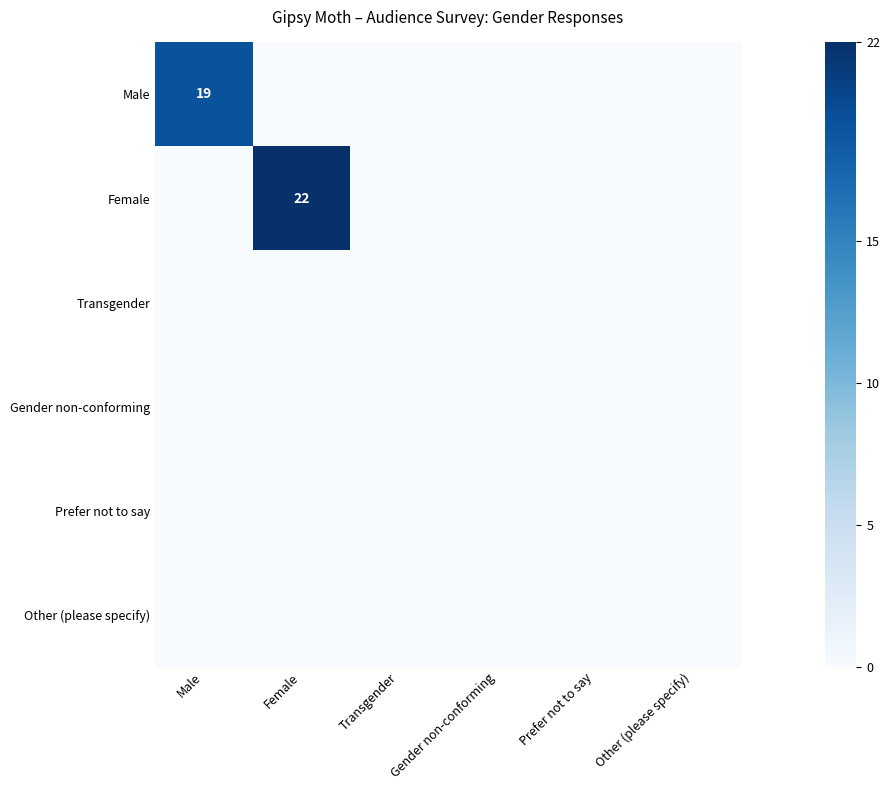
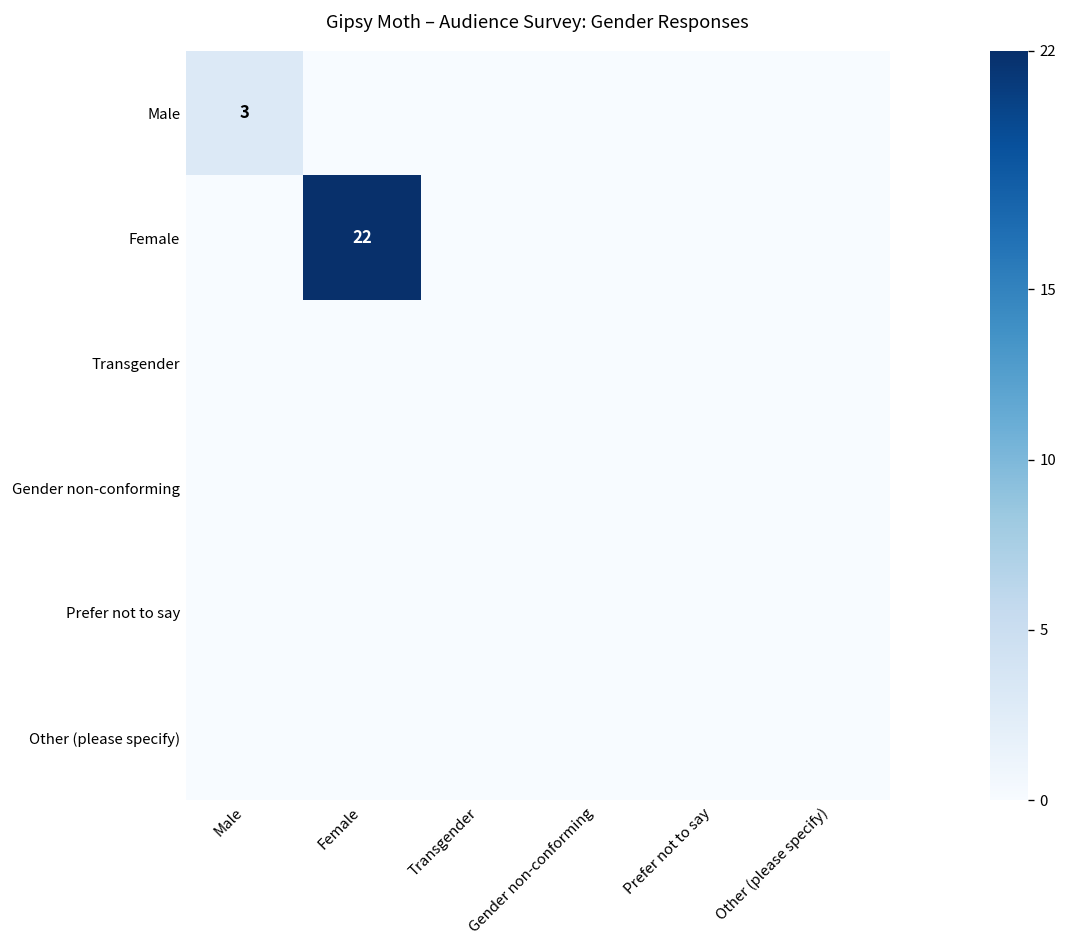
  {
    "Male": {
-     "Male": 19
+     "Male": 3
    },
    "Female": {
      "Female": 22
    }
  }
